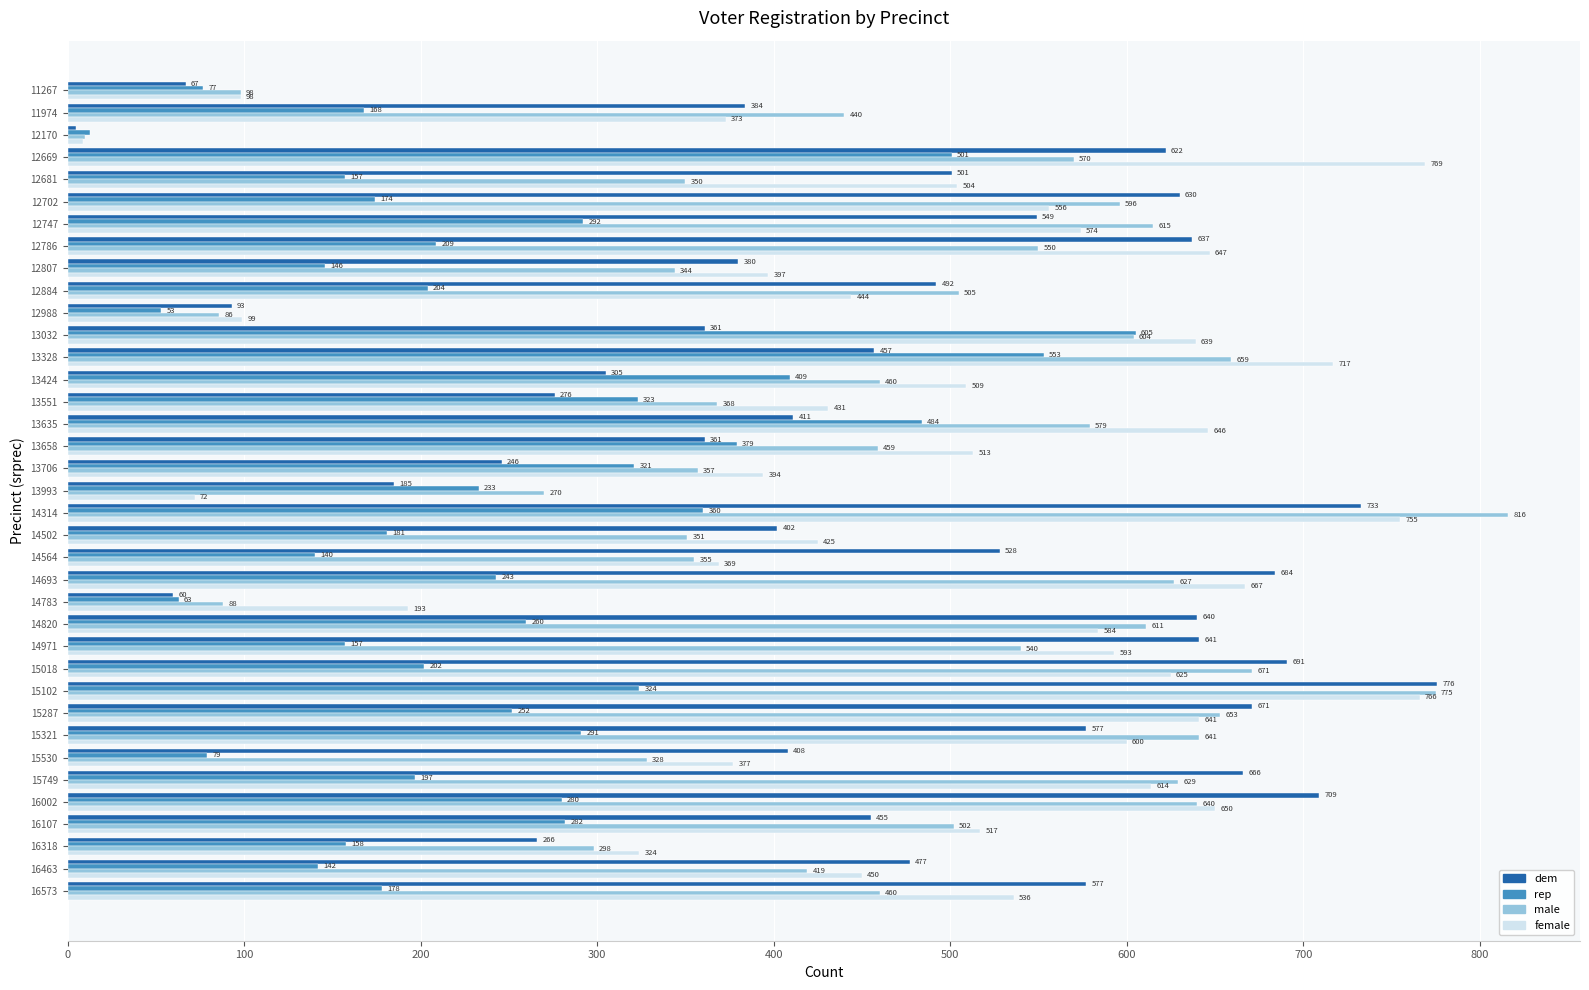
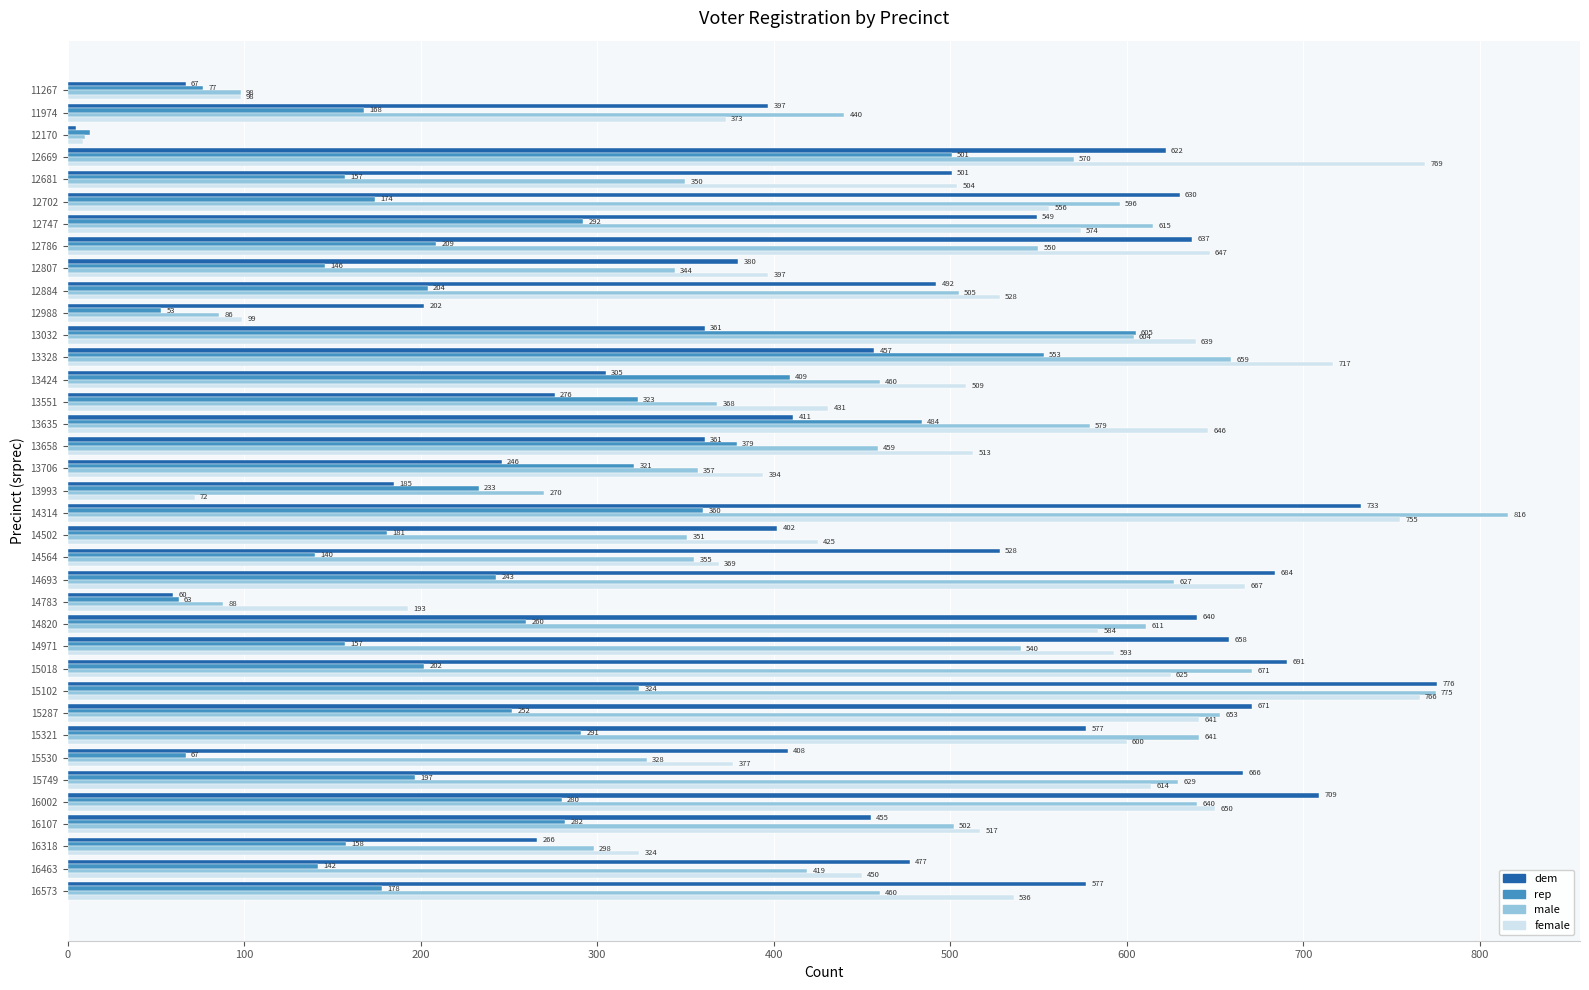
  {
    "dem": {
      "11267": 67,
-     "11974": 384,
+     "11974": 397,
      "12669": 622,
      "12681": 501,
      "12702": 630,
      "12747": 549,
      "12786": 637,
      "12807": 380,
      "12884": 492,
-     "12988": 93,
+     "12988": 202,
      "13032": 361,
      "13328": 457,
      "13424": 305,
      "13551": 276,
      "13635": 411,
      "13658": 361,
      "13706": 246,
      "13993": 185,
      "14314": 733,
      "14502": 402,
      "14564": 528,
      "14693": 684,
      "14820": 640,
-     "14971": 641,
+     "14971": 658,
      "15018": 691,
      "15102": 776,
      "15287": 671,
      "15321": 577,
      "15530": 408,
      "15749": 666,
      "16002": 709,
      "16107": 455,
      "16318": 266,
      "16463": 477,
      "16573": 577
    },
    "rep": {
      "11267": 77,
      "11974": 168,
      "12669": 501,
      "12681": 157,
      "12702": 174,
      "12747": 292,
      "12786": 209,
      "12807": 146,
      "12884": 204,
      "12988": 53,
      "13328": 553,
      "13424": 409,
      "13551": 323,
      "13635": 484,
      "13658": 379,
      "13706": 321,
      "13993": 233,
      "14314": 360,
      "14502": 181,
      "14564": 140,
      "14693": 243,
      "14820": 260,
      "14971": 157,
      "15018": 202,
      "15102": 324,
      "15287": 252,
      "15321": 291,
-     "15530": 79,
+     "15530": 67,
      "15749": 197,
      "16002": 280,
      "16107": 282,
      "16318": 158,
      "16463": 142,
      "16573": 178
    },
    "male": {
      "11974": 440,
      "12669": 570,
      "12681": 350,
      "12702": 596,
      "12747": 615,
      "12786": 550,
      "12807": 344,
      "12884": 505,
      "12988": 86,
      "13328": 659,
      "13424": 460,
      "13551": 368,
      "13635": 579,
      "13658": 459,
      "13706": 357,
      "13993": 270,
      "14314": 816,
      "14502": 351,
      "14564": 355,
      "14693": 627,
      "14783": 88,
      "14820": 611,
      "14971": 540,
      "15018": 671,
      "15102": 775,
      "15287": 653,
      "15321": 641,
      "15530": 328,
      "15749": 629,
      "16002": 640,
      "16107": 502,
      "16318": 298,
      "16463": 419,
      "16573": 460
    },
    "female": {
      "11974": 373,
      "12669": 769,
      "12681": 504,
      "12702": 556,
      "12747": 574,
      "12786": 647,
      "12807": 397,
-     "12884": 444,
+     "12884": 528,
      "12988": 99,
      "13032": 639,
      "13328": 717,
      "13424": 509,
      "13551": 431,
      "13635": 646,
      "13658": 513,
      "13706": 394,
      "13993": 72,
      "14314": 755,
      "14502": 425,
      "14564": 369,
      "14693": 667,
      "14783": 193,
      "14820": 584,
      "14971": 593,
      "15018": 625,
      "15102": 766,
      "15287": 641,
      "15321": 600,
      "15530": 377,
      "15749": 614,
      "16002": 650,
      "16107": 517,
      "16318": 324,
      "16463": 450,
      "16573": 536
    }
  }
